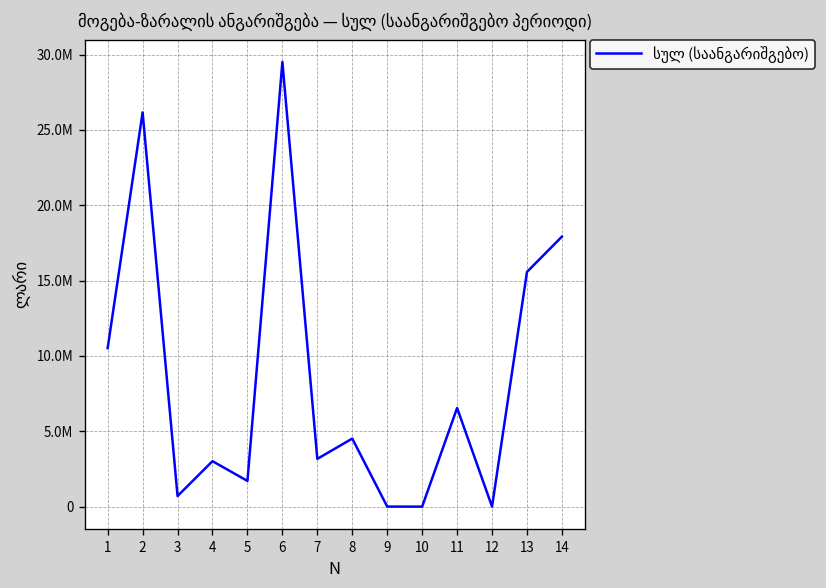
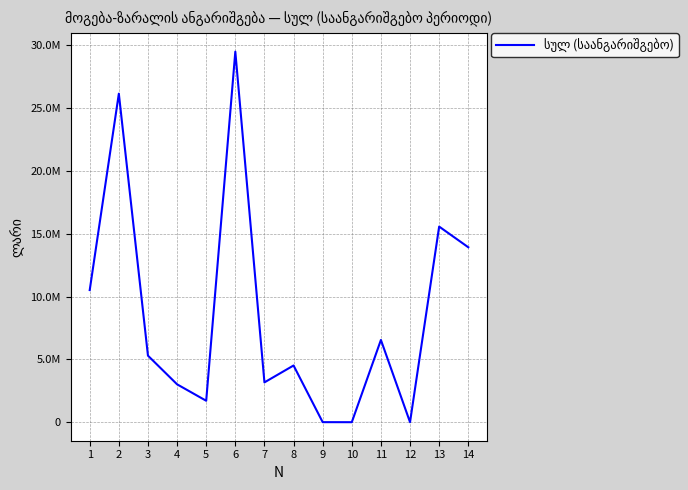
  {
    "1": 10500000,
    "2": 26200000,
-   "3": 700000,
+   "3": 5300000,
    "4": 3000000,
    "5": 1700000,
    "6": 29500000,
    "7": 3200000,
    "8": 4500000,
    "9": 0,
    "10": 0,
    "11": 6500000,
    "12": 0,
    "13": 15600000,
-   "14": 17900000
+   "14": 13900000
  }
